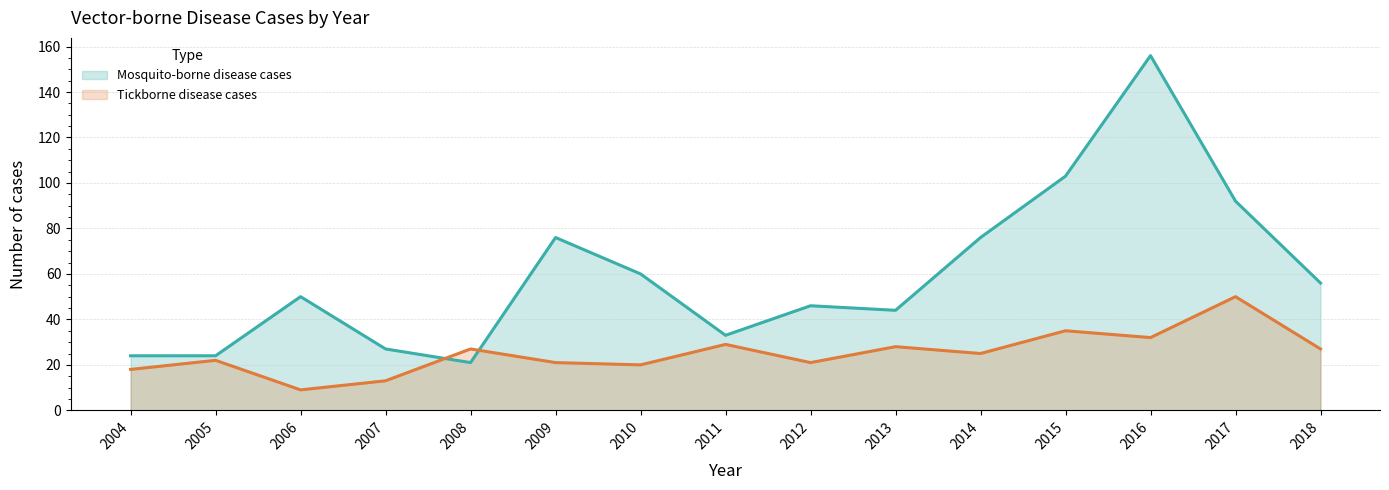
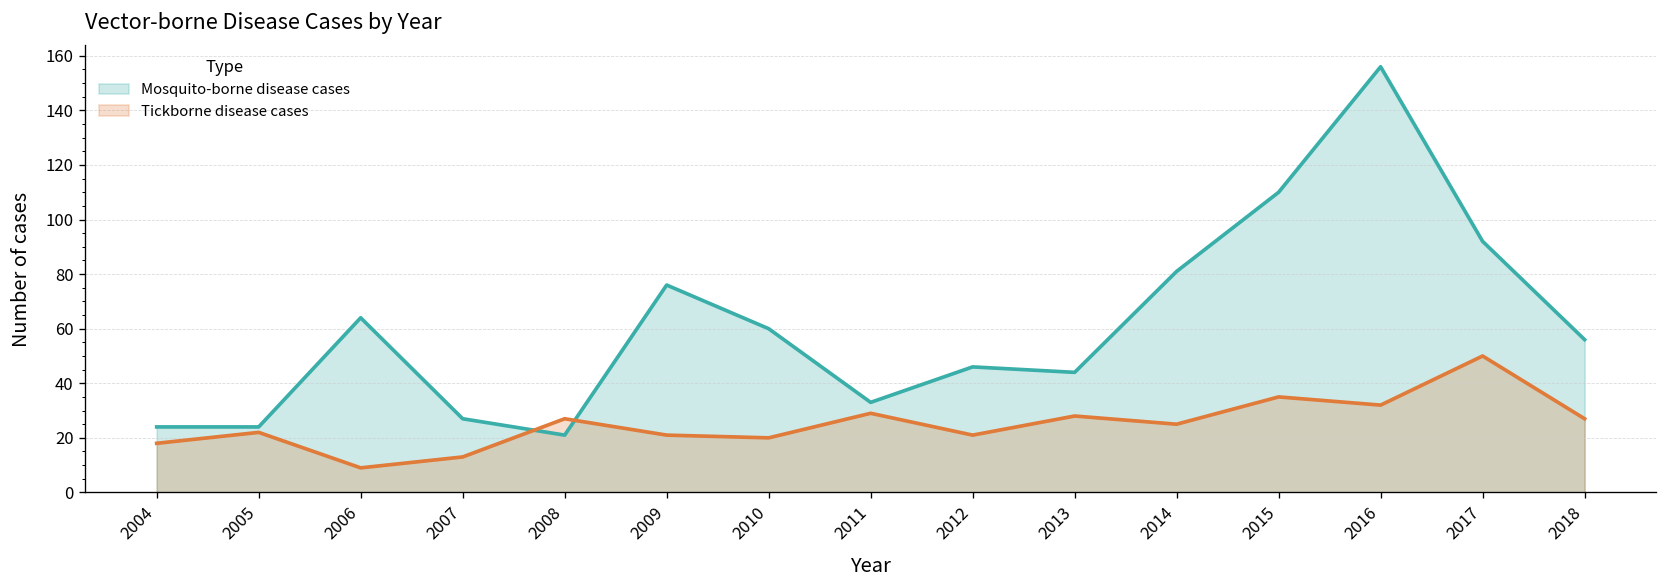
  {
    "Mosquito-borne disease cases": {
      "2004": 24,
      "2005": 24,
-     "2006": 50,
+     "2006": 64,
      "2007": 27,
      "2008": 21,
      "2009": 76,
      "2010": 60,
      "2011": 33,
      "2012": 46,
      "2013": 44,
-     "2014": 76,
-     "2015": 103,
+     "2014": 81,
+     "2015": 110,
      "2016": 156,
      "2017": 92,
      "2018": 56
    },
    "Tickborne disease cases": {
      "2004": 18,
      "2005": 22,
      "2006": 9,
      "2007": 13,
      "2008": 27,
      "2009": 21,
      "2010": 20,
      "2011": 29,
      "2012": 21,
      "2013": 28,
      "2014": 25,
      "2015": 35,
      "2016": 32,
      "2017": 50,
      "2018": 27
    }
  }
